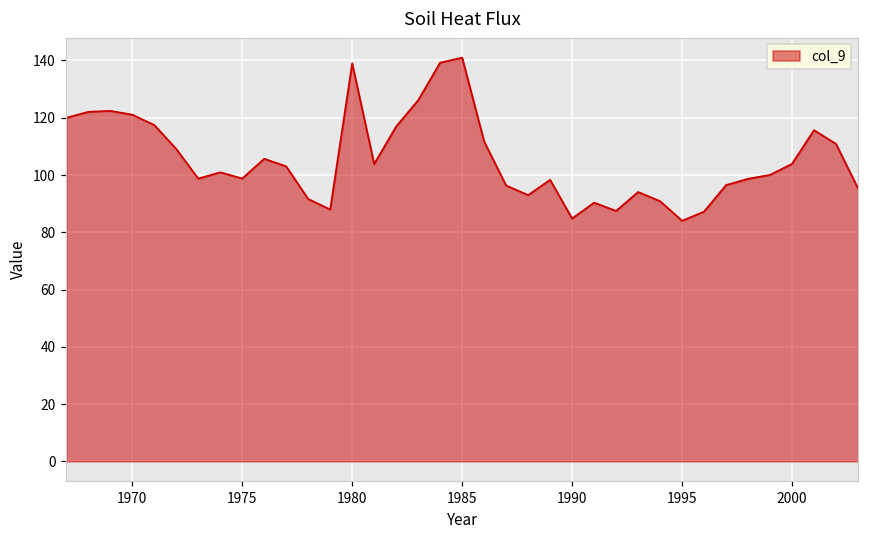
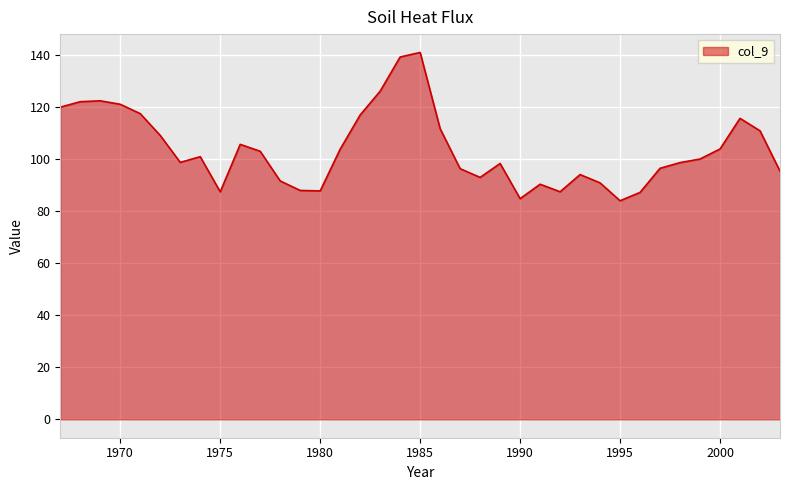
  {
    "1970": 121,
-   "1975": 99,
-   "1980": 139,
+   "1975": 87,
+   "1980": 88,
    "1985": 141,
    "1990": 85,
    "1995": 84,
    "2000": 104
  }
